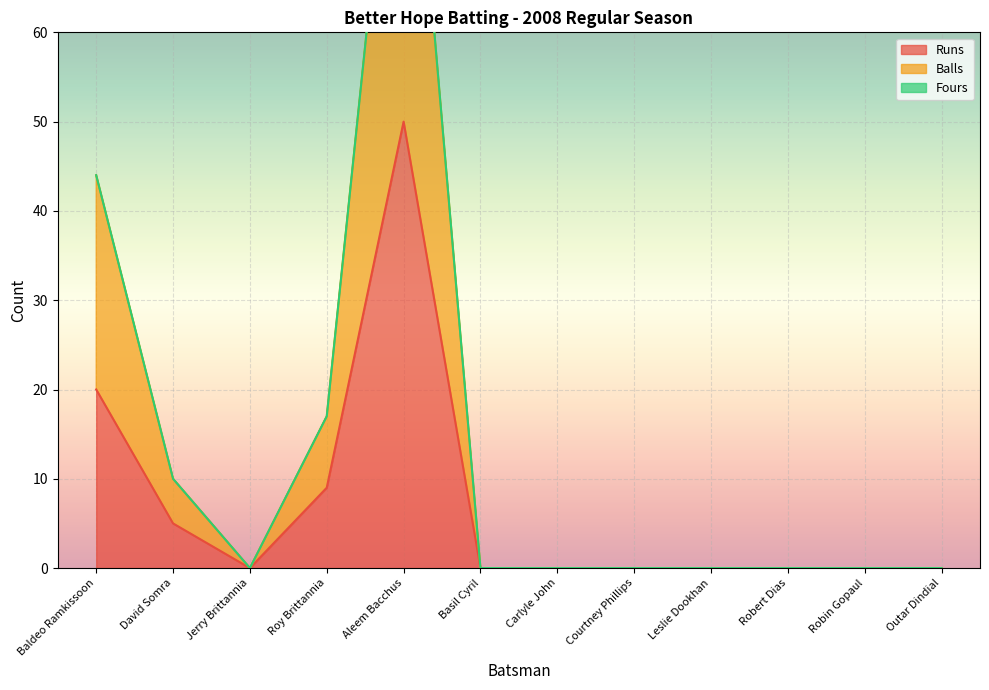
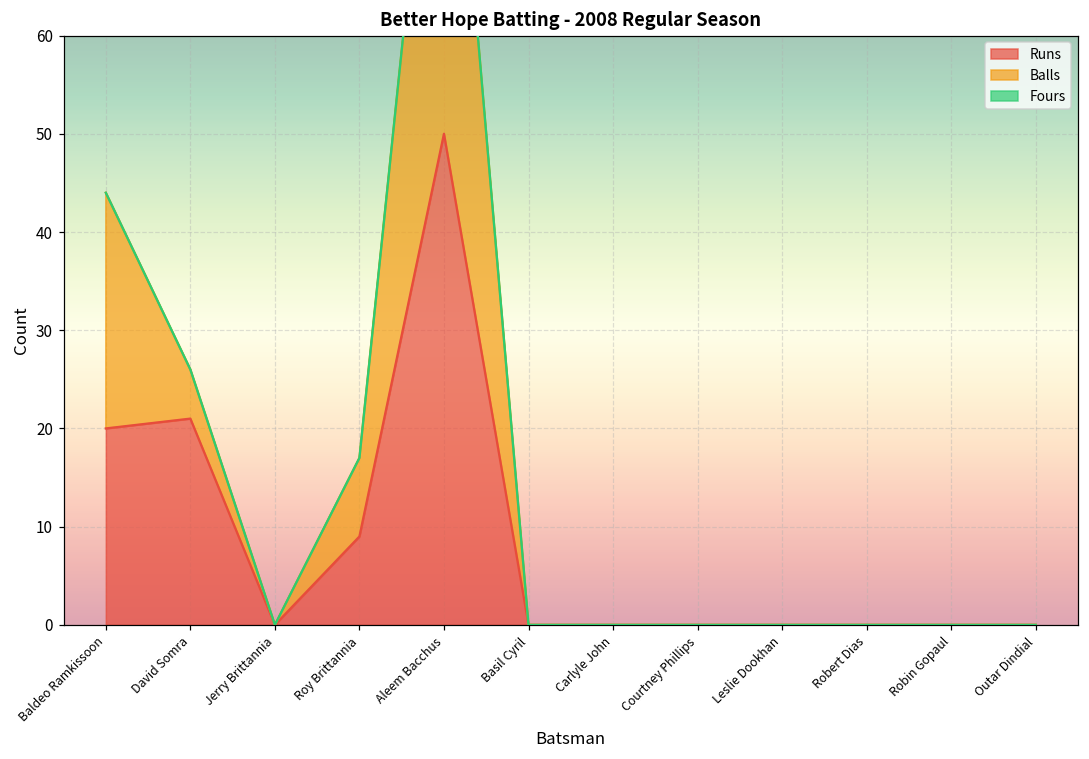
  {
    "Runs": {
      "Baldeo Ramkissoon": 20,
-     "David Somra": 5,
+     "David Somra": 21,
      "Roy Brittannia": 9,
      "Aleem Bacchus": 50
    }
  }
